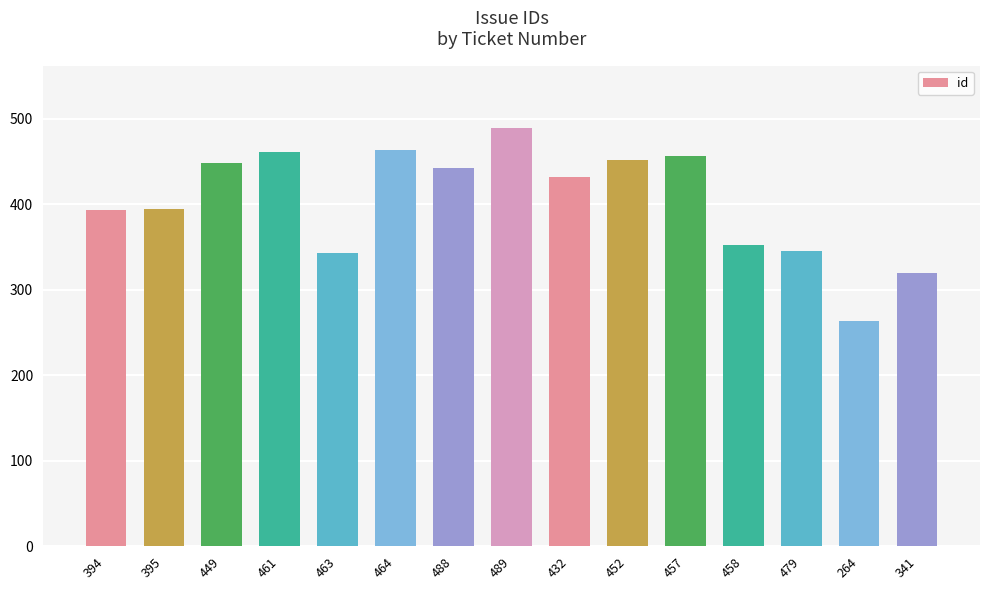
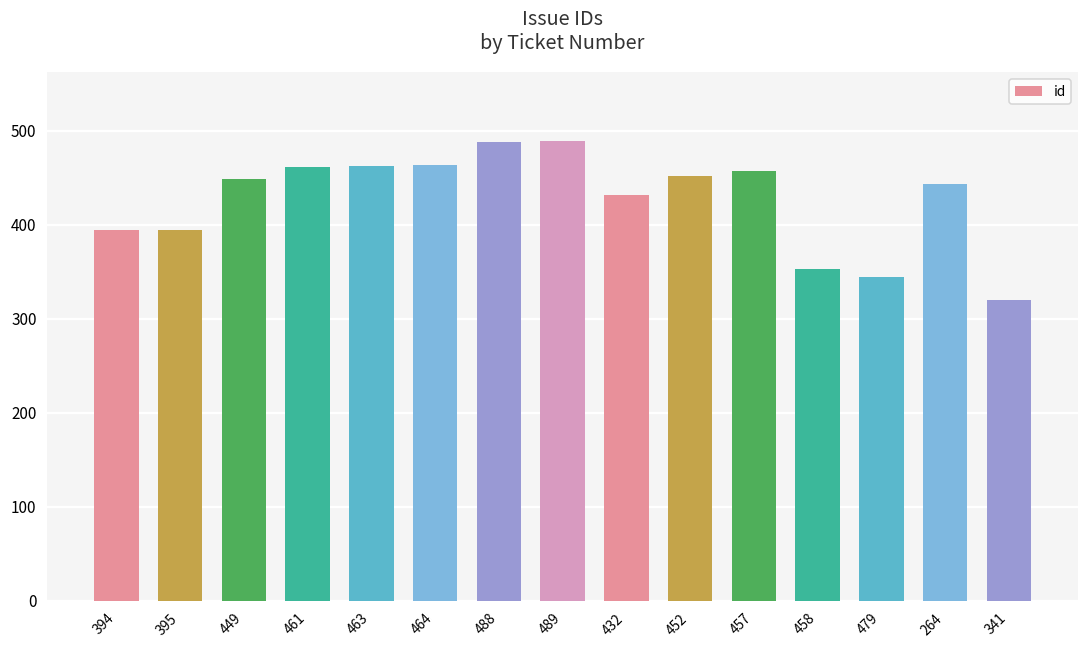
  {
    "394": 390,
    "395": 400,
    "449": 450,
    "461": 460,
-   "463": 340,
+   "463": 460,
    "464": 460,
-   "488": 440,
+   "488": 490,
    "489": 490,
    "432": 430,
    "452": 450,
    "457": 460,
    "458": 350,
    "479": 350,
-   "264": 260,
+   "264": 440,
    "341": 320
  }
